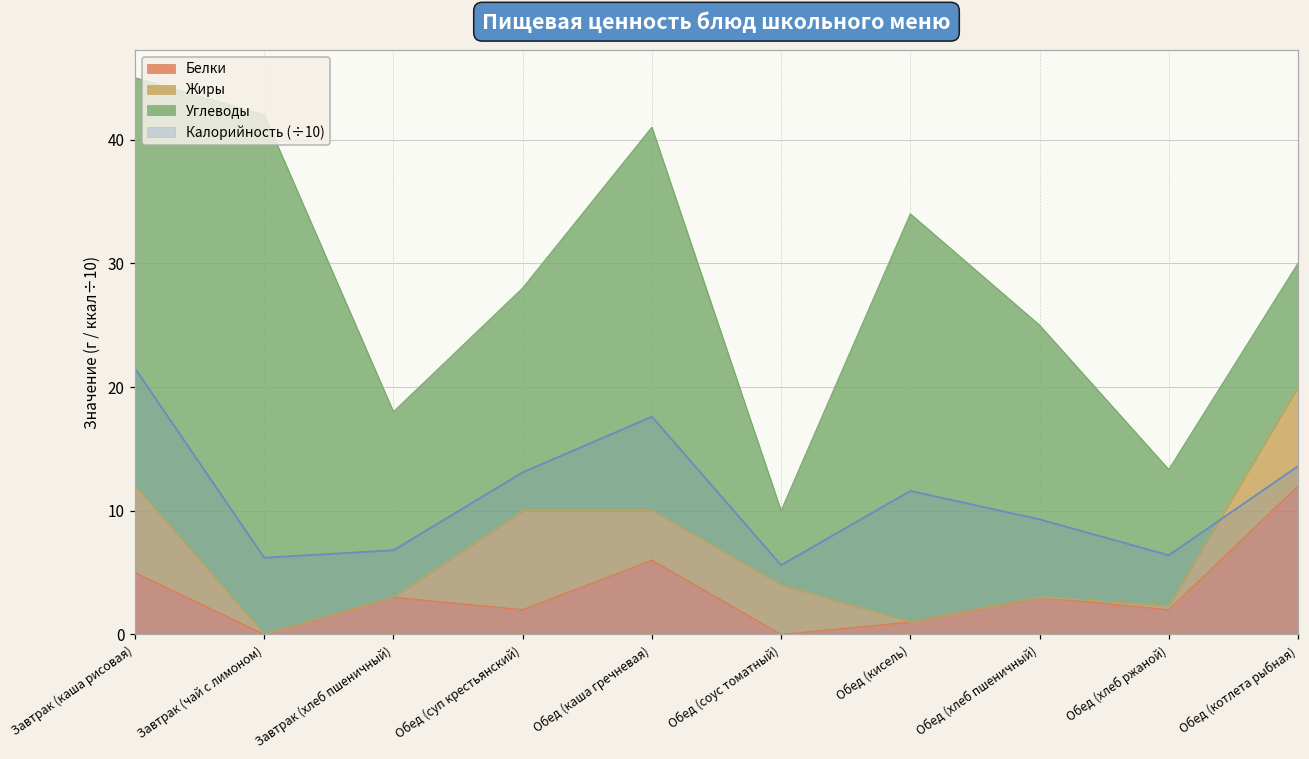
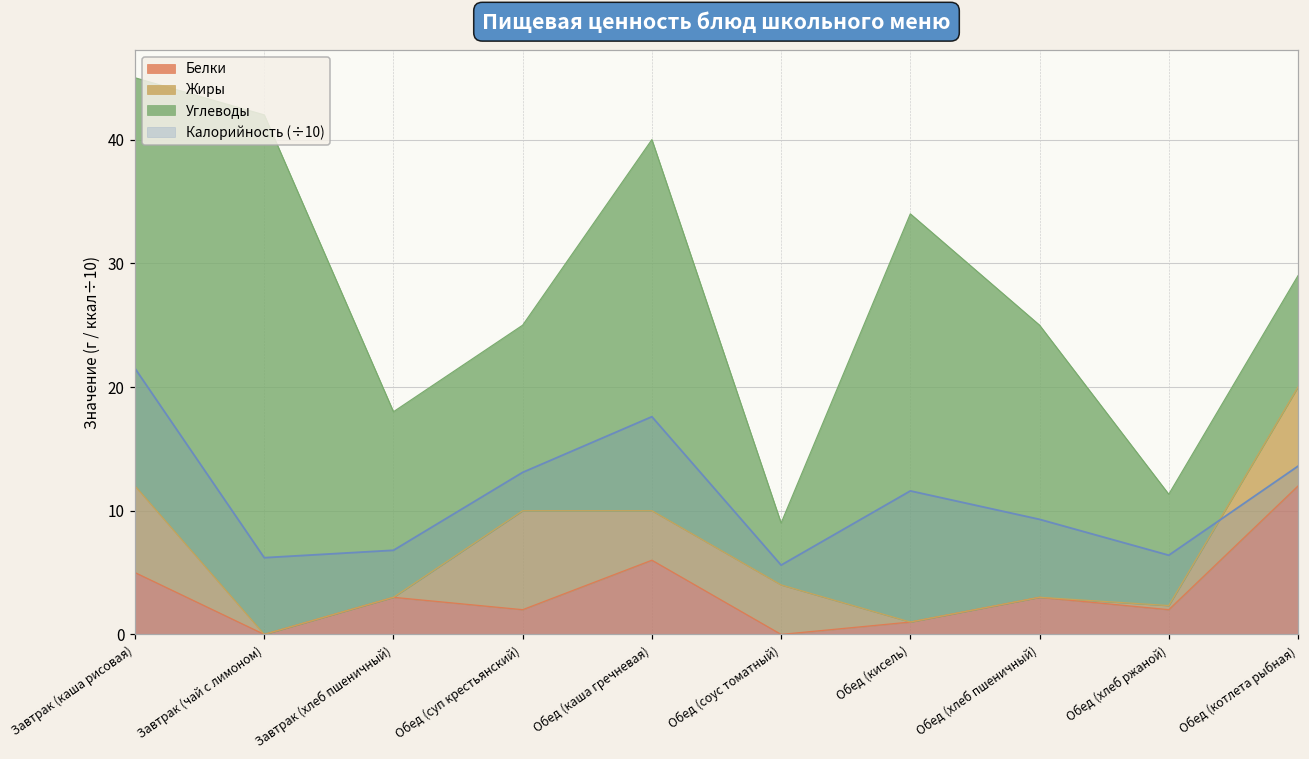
  {
    "Углеводы": {
      "Завтрак (каша рисовая)": 33,
      "Завтрак (хлеб пшеничный)": 15,
-     "Обед (суп крестьянский)": 18,
-     "Обед (каша гречневая)": 31,
-     "Обед (соус томатный)": 6,
+     "Обед (суп крестьянский)": 15,
+     "Обед (каша гречневая)": 30,
+     "Обед (соус томатный)": 5,
      "Обед (кисель)": 33,
      "Обед (хлеб пшеничный)": 22,
-     "Обед (хлеб ржаной)": 11,
-     "Обед (котлета рыбная)": 10
+     "Обед (хлеб ржаной)": 9,
+     "Обед (котлета рыбная)": 9
    },
    "Калорийность (÷10)": {
      "Завтрак (каша рисовая)": 21.5,
      "Завтрак (чай с лимоном)": 6,
      "Завтрак (хлеб пшеничный)": 7,
      "Обед (суп крестьянский)": 13,
      "Обед (каша гречневая)": 17.6,
      "Обед (соус томатный)": 5.6,
      "Обед (кисель)": 11.6,
      "Обед (хлеб пшеничный)": 9.3,
      "Обед (хлеб ржаной)": 6.4,
      "Обед (котлета рыбная)": 13.6
    }
  }
